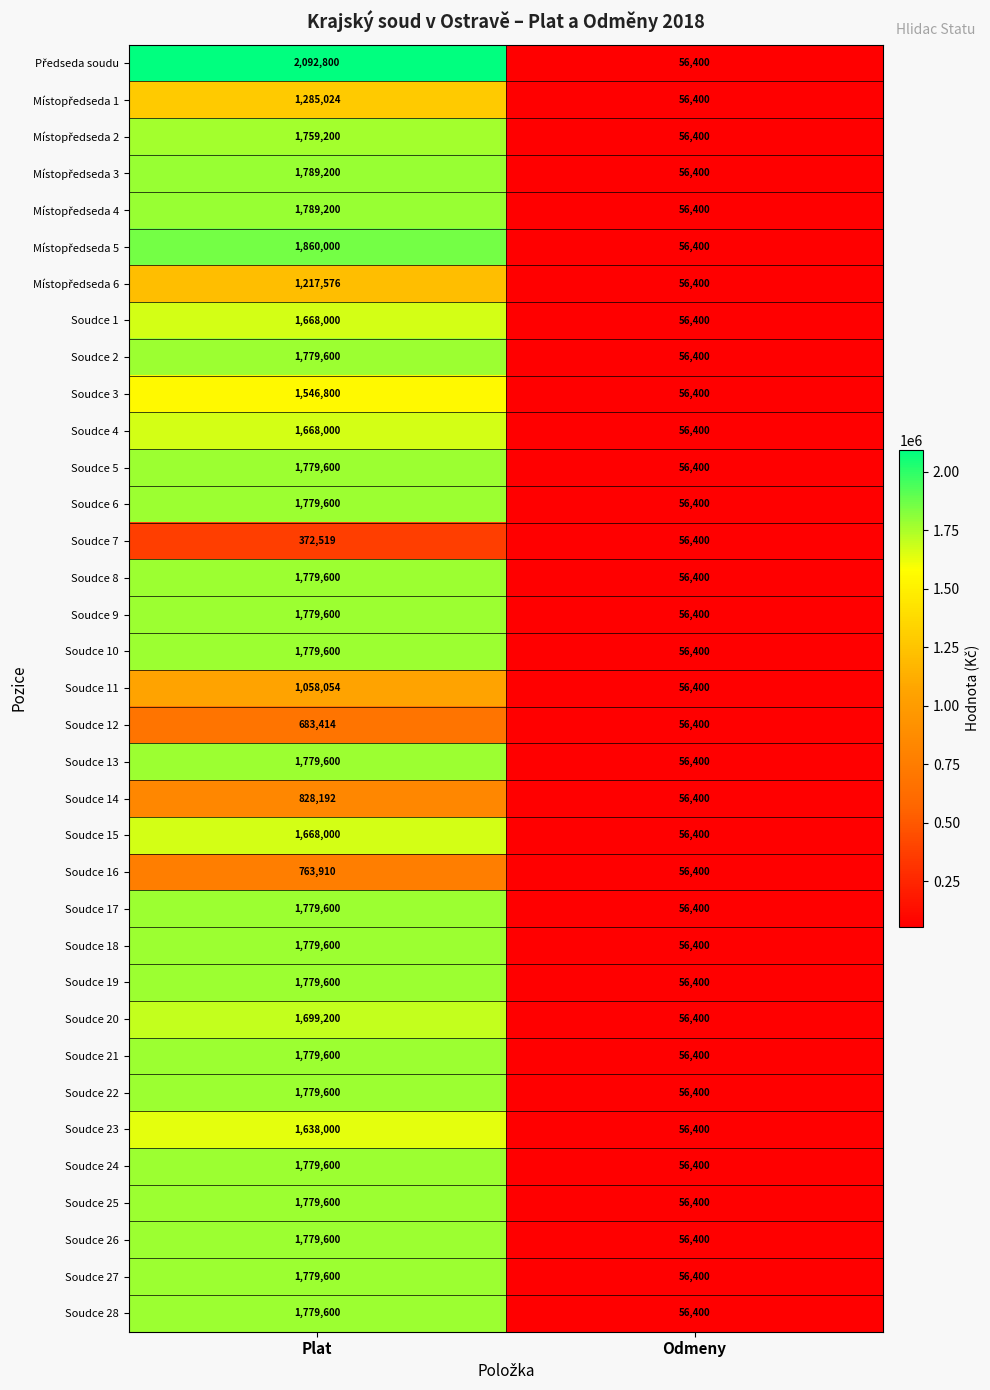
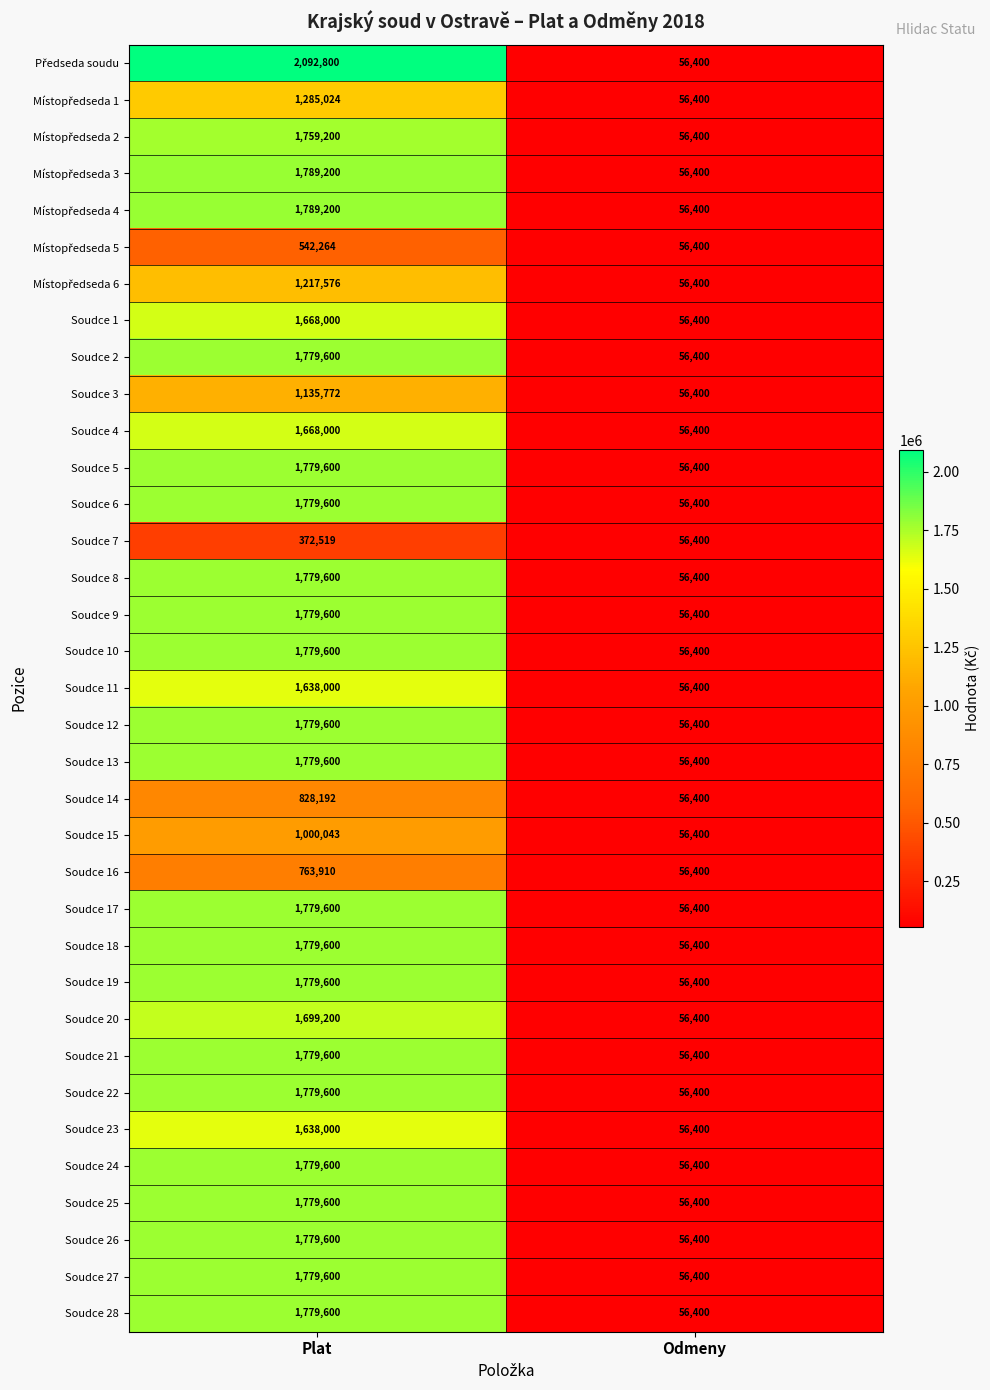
  {
    "Předseda soudu": {
      "Plat": "2,092,800",
      "Odmeny": "56,400"
    },
    "Místopředseda 1": {
      "Plat": "1,285,024",
      "Odmeny": "56,400"
    },
    "Místopředseda 2": {
      "Plat": "1,759,200",
      "Odmeny": "56,400"
    },
    "Místopředseda 3": {
      "Plat": "1,789,200",
      "Odmeny": "56,400"
    },
    "Místopředseda 4": {
      "Plat": "1,789,200",
      "Odmeny": "56,400"
    },
    "Místopředseda 5": {
-     "Plat": "1,860,000",
+     "Plat": "542,264",
      "Odmeny": "56,400"
    },
    "Místopředseda 6": {
      "Plat": "1,217,576",
      "Odmeny": "56,400"
    },
    "Soudce 1": {
      "Plat": "1,668,000",
      "Odmeny": "56,400"
    },
    "Soudce 2": {
      "Plat": "1,779,600",
      "Odmeny": "56,400"
    },
    "Soudce 3": {
-     "Plat": "1,546,800",
+     "Plat": "1,135,772",
      "Odmeny": "56,400"
    },
    "Soudce 4": {
      "Plat": "1,668,000",
      "Odmeny": "56,400"
    },
    "Soudce 5": {
      "Plat": "1,779,600",
      "Odmeny": "56,400"
    },
    "Soudce 6": {
      "Plat": "1,779,600",
      "Odmeny": "56,400"
    },
    "Soudce 7": {
      "Plat": "372,519",
      "Odmeny": "56,400"
    },
    "Soudce 8": {
      "Plat": "1,779,600",
      "Odmeny": "56,400"
    },
    "Soudce 9": {
      "Plat": "1,779,600",
      "Odmeny": "56,400"
    },
    "Soudce 10": {
      "Plat": "1,779,600",
      "Odmeny": "56,400"
    },
    "Soudce 11": {
-     "Plat": "1,058,054",
+     "Plat": "1,638,000",
      "Odmeny": "56,400"
    },
    "Soudce 12": {
-     "Plat": "683,414",
+     "Plat": "1,779,600",
      "Odmeny": "56,400"
    },
    "Soudce 13": {
      "Plat": "1,779,600",
      "Odmeny": "56,400"
    },
    "Soudce 14": {
      "Plat": "828,192",
      "Odmeny": "56,400"
    },
    "Soudce 15": {
-     "Plat": "1,668,000",
+     "Plat": "1,000,043",
      "Odmeny": "56,400"
    },
    "Soudce 16": {
      "Plat": "763,910",
      "Odmeny": "56,400"
    },
    "Soudce 17": {
      "Plat": "1,779,600",
      "Odmeny": "56,400"
    },
    "Soudce 18": {
      "Plat": "1,779,600",
      "Odmeny": "56,400"
    },
    "Soudce 19": {
      "Plat": "1,779,600",
      "Odmeny": "56,400"
    },
    "Soudce 20": {
      "Plat": "1,699,200",
      "Odmeny": "56,400"
    },
    "Soudce 21": {
      "Plat": "1,779,600",
      "Odmeny": "56,400"
    },
    "Soudce 22": {
      "Plat": "1,779,600",
      "Odmeny": "56,400"
    },
    "Soudce 23": {
      "Plat": "1,638,000",
      "Odmeny": "56,400"
    },
    "Soudce 24": {
      "Plat": "1,779,600",
      "Odmeny": "56,400"
    },
    "Soudce 25": {
      "Plat": "1,779,600",
      "Odmeny": "56,400"
    },
    "Soudce 26": {
      "Plat": "1,779,600",
      "Odmeny": "56,400"
    },
    "Soudce 27": {
      "Plat": "1,779,600",
      "Odmeny": "56,400"
    },
    "Soudce 28": {
      "Plat": "1,779,600",
      "Odmeny": "56,400"
    }
  }
